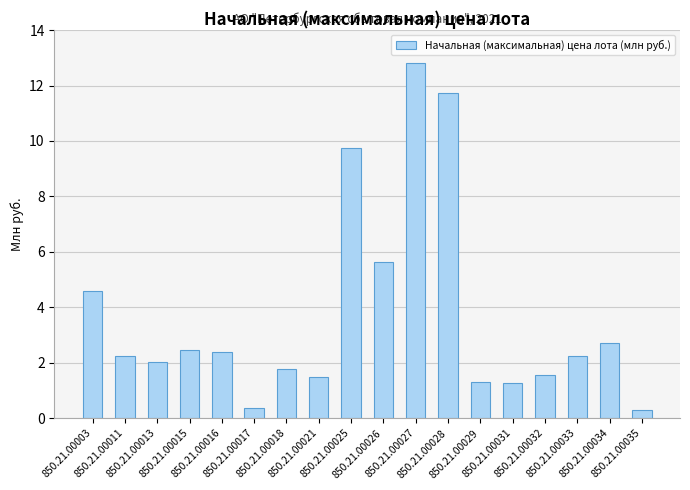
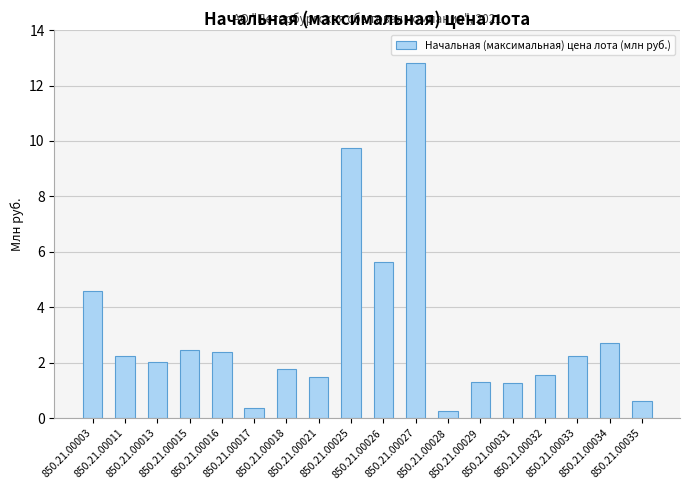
  {
    "850.21.00003": 4.6,
    "850.21.00011": 2.2,
    "850.21.00013": 2.0,
    "850.21.00015": 2.5,
    "850.21.00016": 2.4,
    "850.21.00017": 0.4,
    "850.21.00018": 1.8,
    "850.21.00021": 1.5,
    "850.21.00025": 9.7,
    "850.21.00026": 5.6,
    "850.21.00027": 12.8,
-   "850.21.00028": 11.7,
+   "850.21.00028": 0.2,
    "850.21.00029": 1.3,
    "850.21.00031": 1.3,
    "850.21.00032": 1.5,
    "850.21.00033": 2.2,
    "850.21.00034": 2.7,
-   "850.21.00035": 0.3
+   "850.21.00035": 0.6
  }
